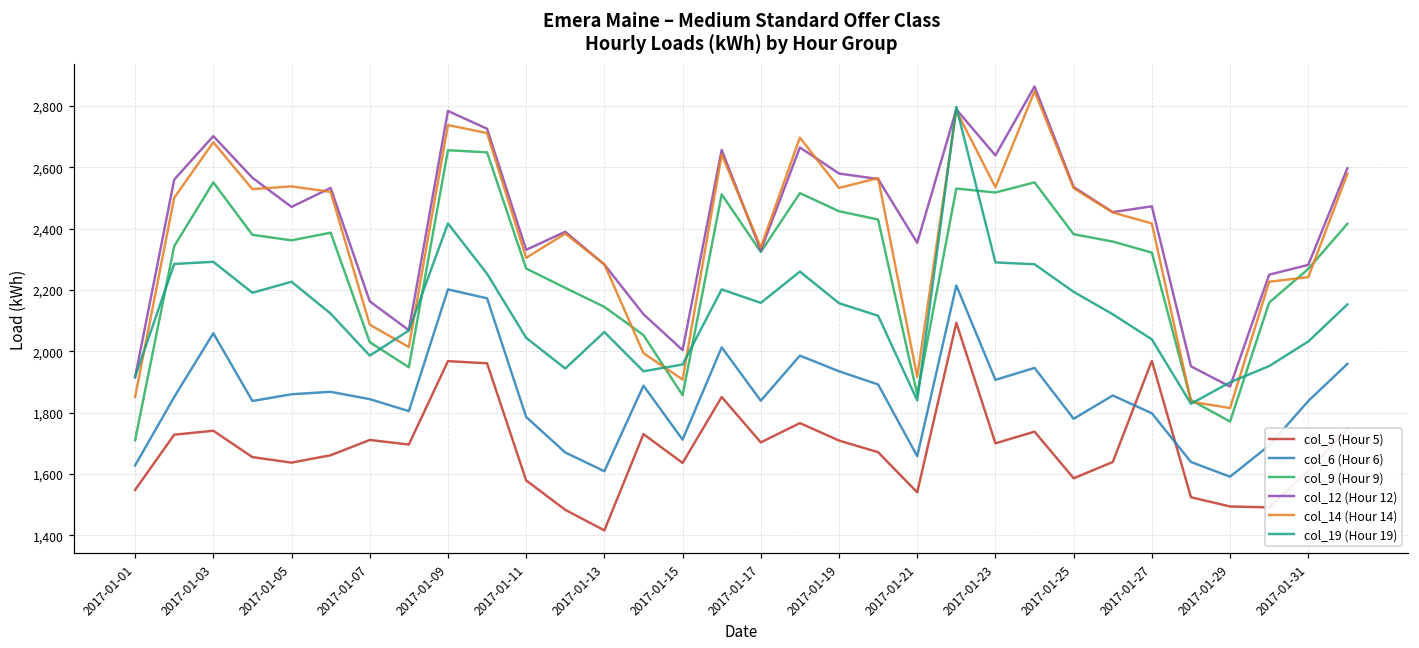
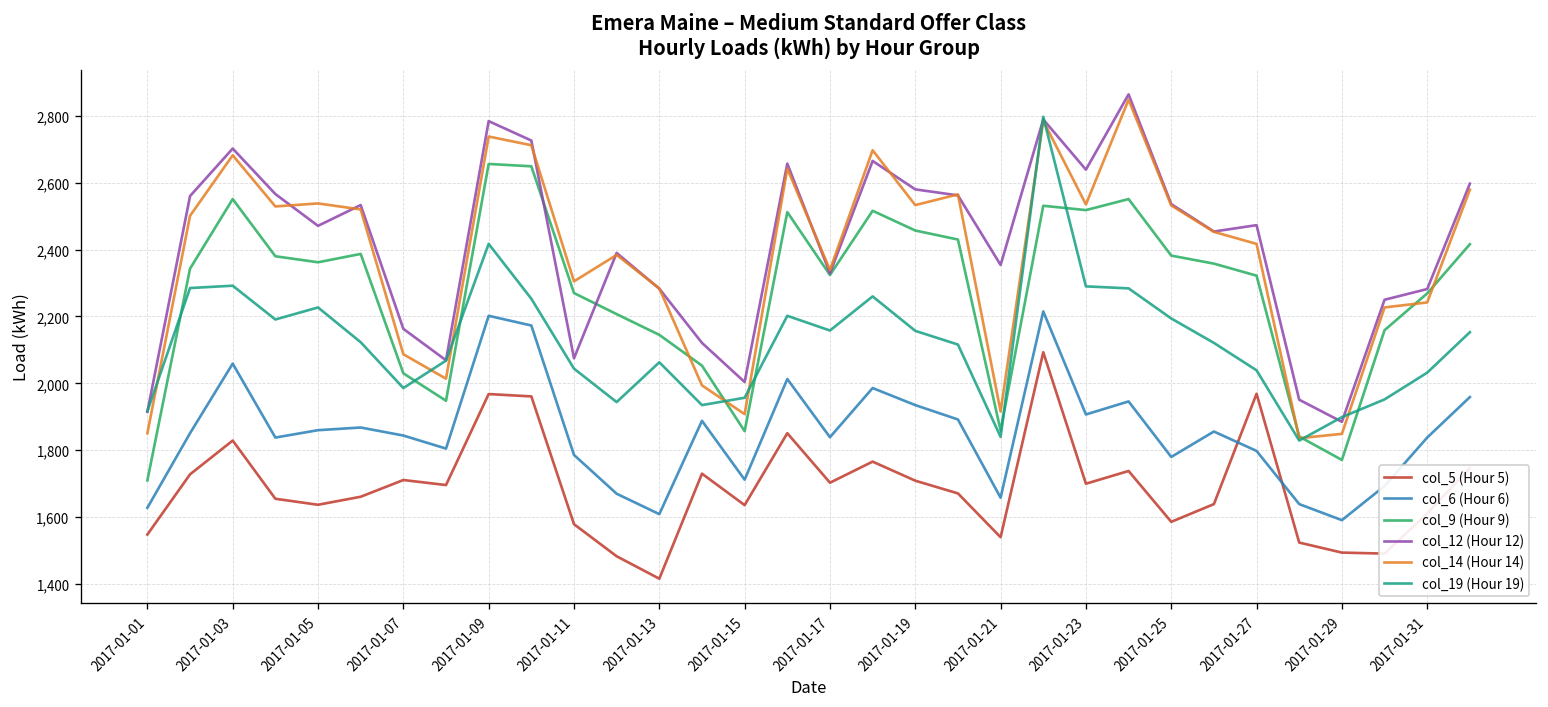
  {
    "col_5 (Hour 5)": {
      "2017-01-01": "1,550",
-     "2017-01-03": "1,740",
+     "2017-01-03": "1,830",
      "2017-01-05": "1,640",
      "2017-01-07": "1,710",
      "2017-01-09": "1,970",
      "2017-01-11": "1,580",
      "2017-01-13": "1,420",
      "2017-01-15": "1,640",
      "2017-01-17": "1,700",
      "2017-01-19": "1,710",
      "2017-01-21": "1,540",
      "2017-01-23": "1,700",
      "2017-01-25": "1,590",
      "2017-01-27": "1,970",
      "2017-01-29": "1,490"
    },
    "col_6 (Hour 6)": {
      "2017-01-01": "1,630",
      "2017-01-03": "2,060",
      "2017-01-05": "1,860",
      "2017-01-07": "1,840",
      "2017-01-09": "2,200",
      "2017-01-11": "1,790",
      "2017-01-13": "1,610",
      "2017-01-15": "1,710",
      "2017-01-17": "1,840",
      "2017-01-19": "1,940",
      "2017-01-21": "1,660",
      "2017-01-23": "1,910",
      "2017-01-25": "1,780",
      "2017-01-27": "1,800",
      "2017-01-29": "1,590",
      "2017-01-31": "1,840"
    },
    "col_12 (Hour 12)": {
      "2017-01-03": "2,700",
      "2017-01-05": "2,470",
      "2017-01-07": "2,160",
      "2017-01-09": "2,780",
-     "2017-01-11": "2,330",
+     "2017-01-11": "2,080",
      "2017-01-15": "2,000",
      "2017-01-19": "2,580",
      "2017-01-21": "2,350",
      "2017-01-23": "2,640",
      "2017-01-27": "2,470",
      "2017-01-29": "1,890",
      "2017-01-31": "2,280"
    },
    "col_14 (Hour 14)": {
      "2017-01-01": "1,850",
      "2017-01-03": "2,680",
      "2017-01-05": "2,540",
      "2017-01-07": "2,090",
      "2017-01-09": "2,740",
      "2017-01-11": "2,310",
      "2017-01-15": "1,910",
      "2017-01-17": "2,340",
      "2017-01-19": "2,530",
      "2017-01-21": "1,920",
      "2017-01-23": "2,540",
      "2017-01-27": "2,420",
-     "2017-01-29": "1,820",
+     "2017-01-29": "1,850",
      "2017-01-31": "2,240"
    }
  }
